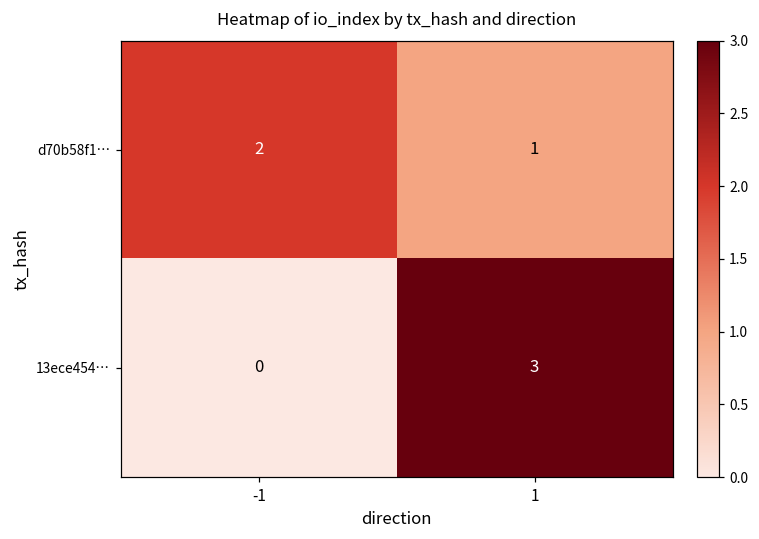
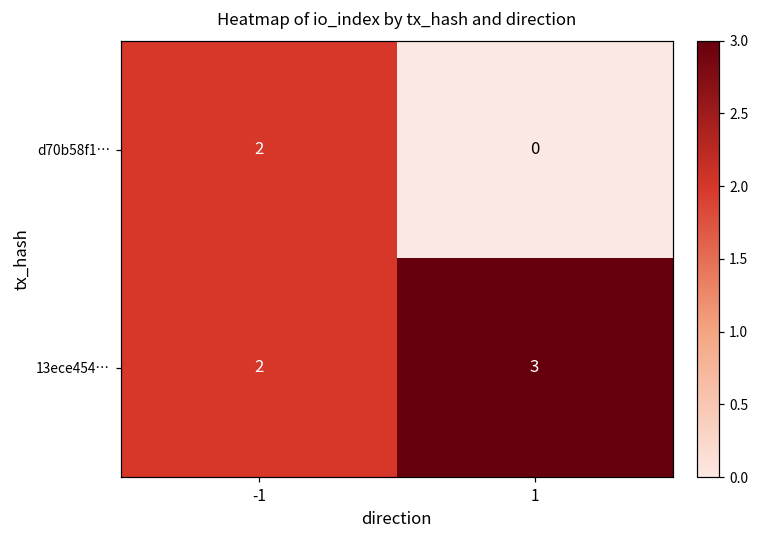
  {
    "d70b58f1…": {
      "-1": 2,
-     "1": 1
+     "1": 0
    },
    "13ece454…": {
-     "-1": 0,
+     "-1": 2,
      "1": 3
    }
  }
